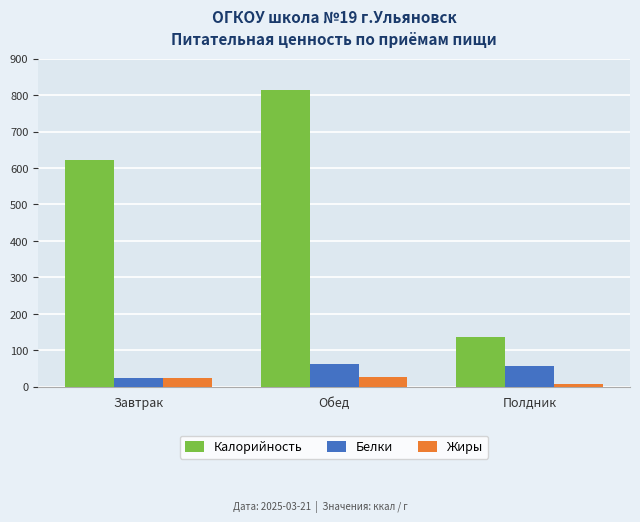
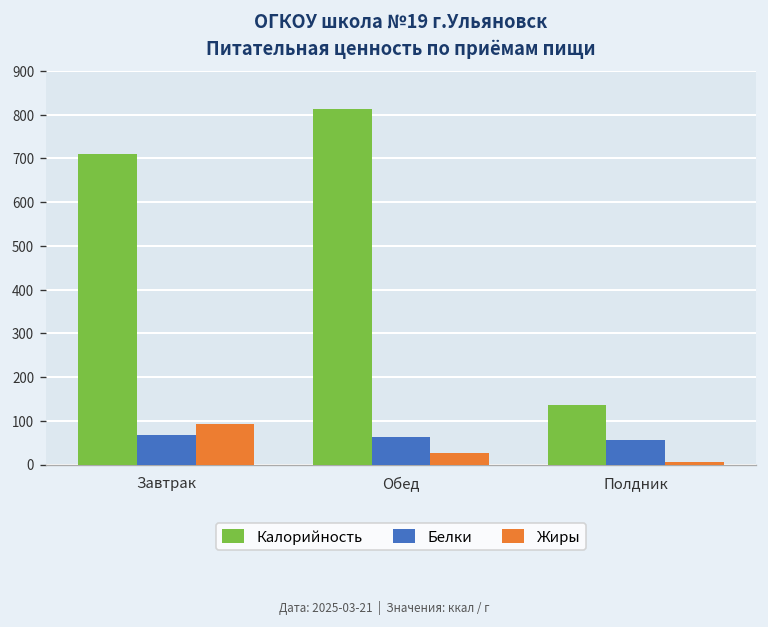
  {
    "Калорийность": {
-     "Завтрак": 620,
+     "Завтрак": 710,
      "Обед": 810,
      "Полдник": 140
    },
    "Белки": {
-     "Завтрак": 20,
+     "Завтрак": 70,
      "Обед": 60,
      "Полдник": 60
    },
    "Жиры": {
-     "Завтрак": 20,
+     "Завтрак": 90,
      "Обед": 30
    }
  }
